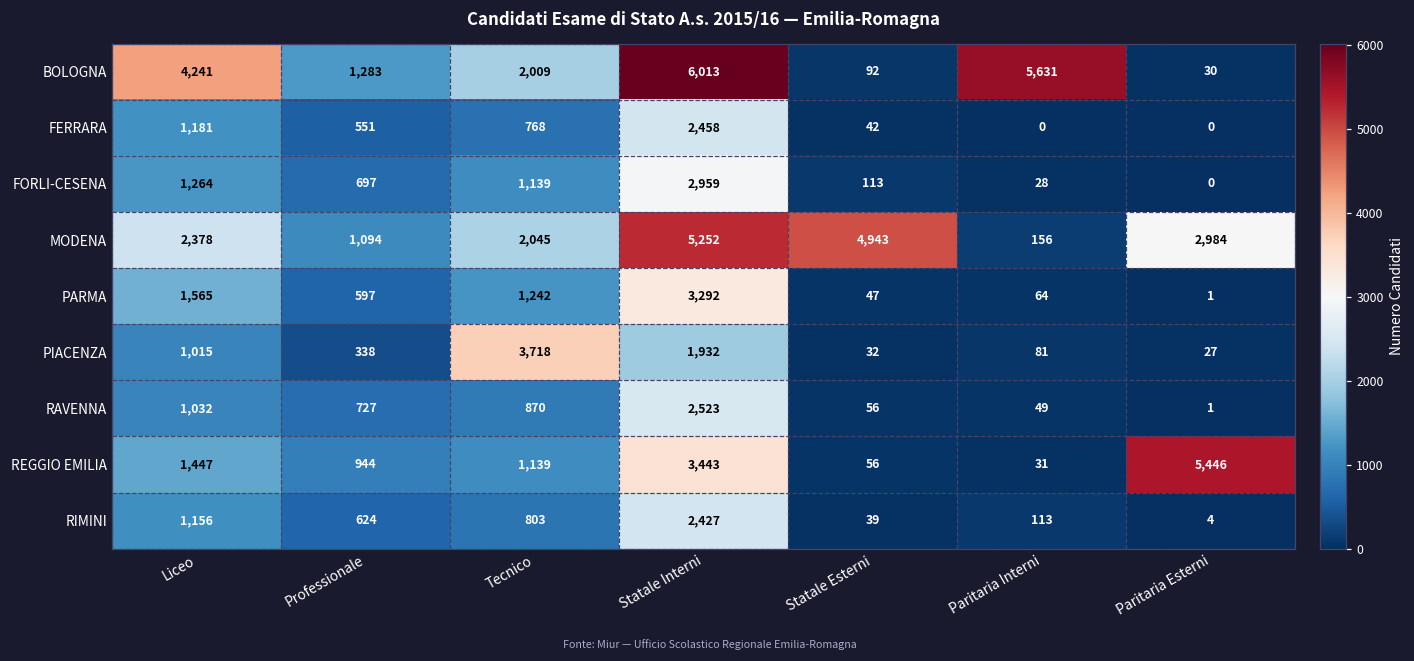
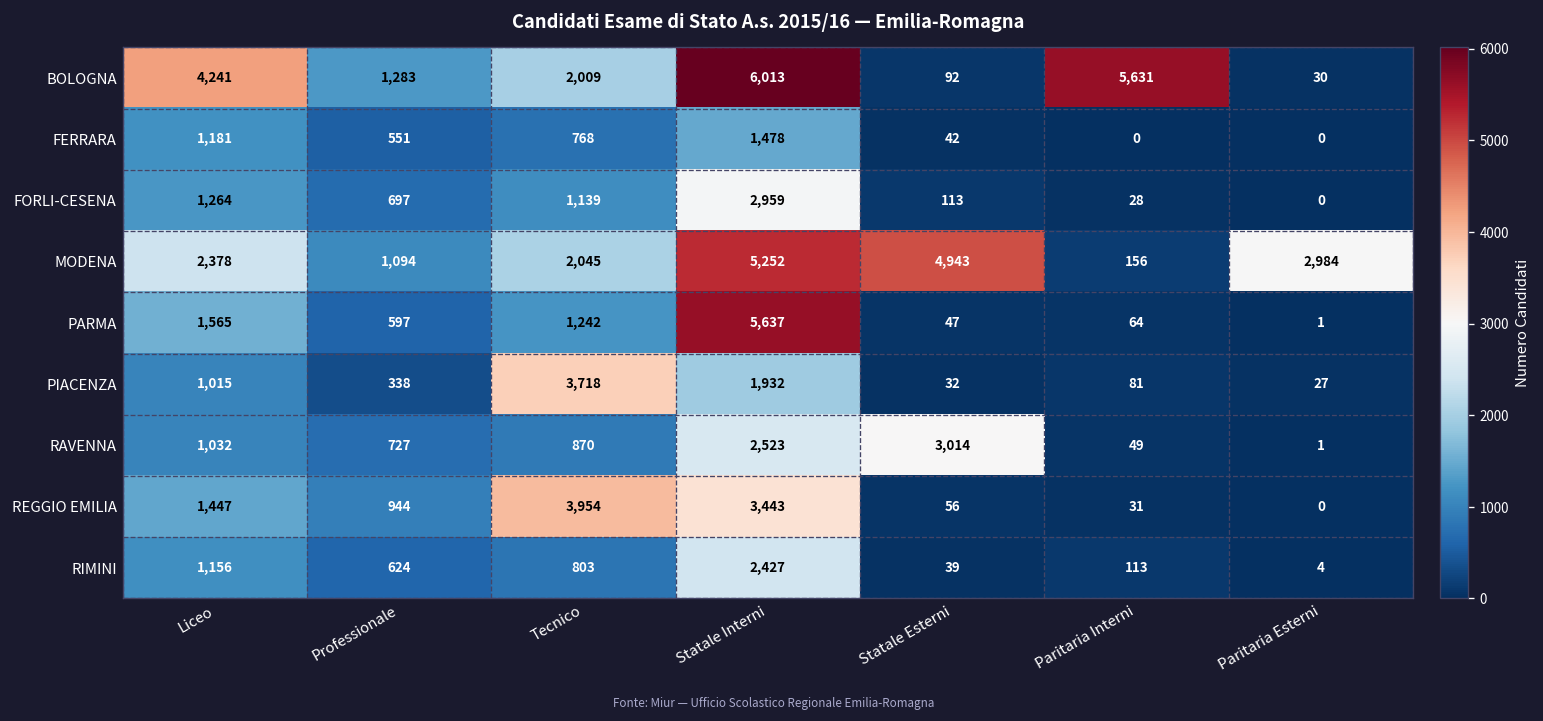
  {
    "BOLOGNA": {
      "Liceo": "4,241",
      "Professionale": "1,283",
      "Tecnico": "2,009",
      "Statale Interni": "6,013",
      "Statale Esterni": "92",
      "Paritaria Interni": "5,631",
      "Paritaria Esterni": "30"
    },
    "FERRARA": {
      "Liceo": "1,181",
      "Professionale": "551",
      "Tecnico": "768",
-     "Statale Interni": "2,458",
+     "Statale Interni": "1,478",
      "Statale Esterni": "42",
      "Paritaria Interni": "0",
      "Paritaria Esterni": "0"
    },
    "FORLI-CESENA": {
      "Liceo": "1,264",
      "Professionale": "697",
      "Tecnico": "1,139",
      "Statale Interni": "2,959",
      "Statale Esterni": "113",
      "Paritaria Interni": "28",
      "Paritaria Esterni": "0"
    },
    "MODENA": {
      "Liceo": "2,378",
      "Professionale": "1,094",
      "Tecnico": "2,045",
      "Statale Interni": "5,252",
      "Statale Esterni": "4,943",
      "Paritaria Interni": "156",
      "Paritaria Esterni": "2,984"
    },
    "PARMA": {
      "Liceo": "1,565",
      "Professionale": "597",
      "Tecnico": "1,242",
-     "Statale Interni": "3,292",
+     "Statale Interni": "5,637",
      "Statale Esterni": "47",
      "Paritaria Interni": "64",
      "Paritaria Esterni": "1"
    },
    "PIACENZA": {
      "Liceo": "1,015",
      "Professionale": "338",
      "Tecnico": "3,718",
      "Statale Interni": "1,932",
      "Statale Esterni": "32",
      "Paritaria Interni": "81",
      "Paritaria Esterni": "27"
    },
    "RAVENNA": {
      "Liceo": "1,032",
      "Professionale": "727",
      "Tecnico": "870",
      "Statale Interni": "2,523",
-     "Statale Esterni": "56",
+     "Statale Esterni": "3,014",
      "Paritaria Interni": "49",
      "Paritaria Esterni": "1"
    },
    "REGGIO EMILIA": {
      "Liceo": "1,447",
      "Professionale": "944",
-     "Tecnico": "1,139",
+     "Tecnico": "3,954",
      "Statale Interni": "3,443",
      "Statale Esterni": "56",
      "Paritaria Interni": "31",
-     "Paritaria Esterni": "5,446"
+     "Paritaria Esterni": "0"
    },
    "RIMINI": {
      "Liceo": "1,156",
      "Professionale": "624",
      "Tecnico": "803",
      "Statale Interni": "2,427",
      "Statale Esterni": "39",
      "Paritaria Interni": "113",
      "Paritaria Esterni": "4"
    }
  }
